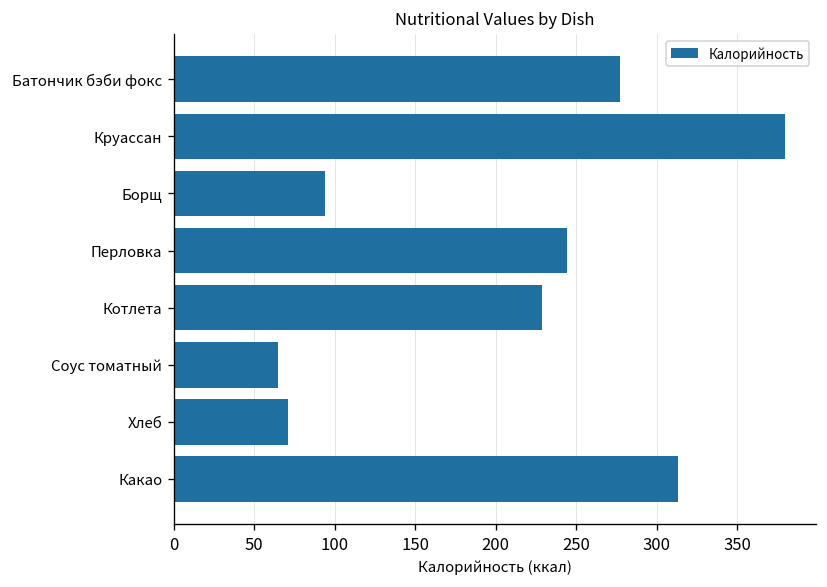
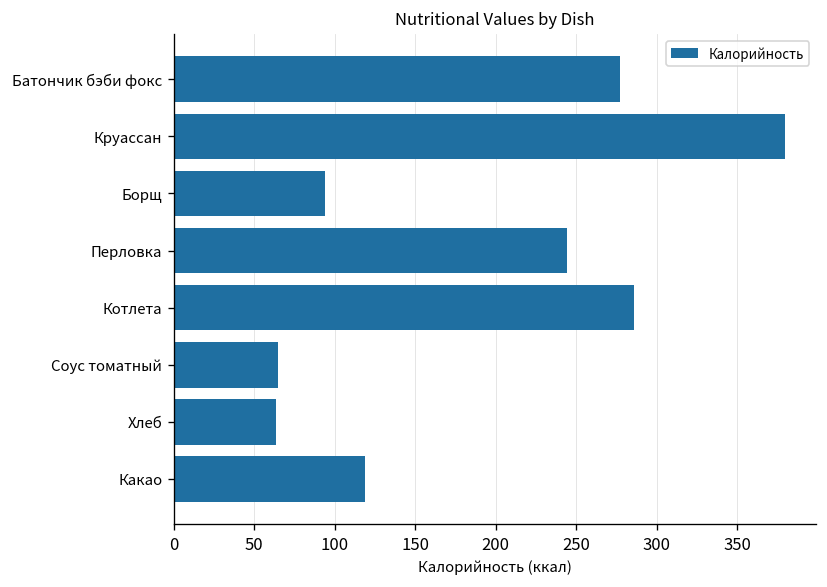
  {
    "Батончик бэби фокс": 277,
    "Круассан": 380,
    "Борщ": 94,
    "Перловка": 244,
-   "Котлета": 229,
+   "Котлета": 286,
    "Соус томатный": 65,
-   "Хлеб": 71,
-   "Какао": 313
+   "Хлеб": 63,
+   "Какао": 119
  }
